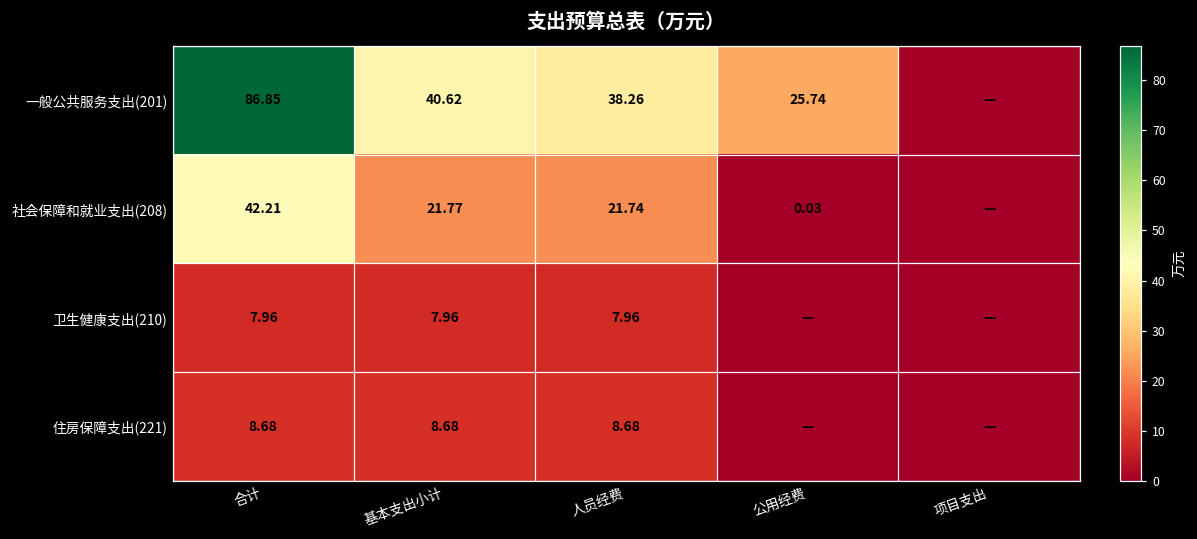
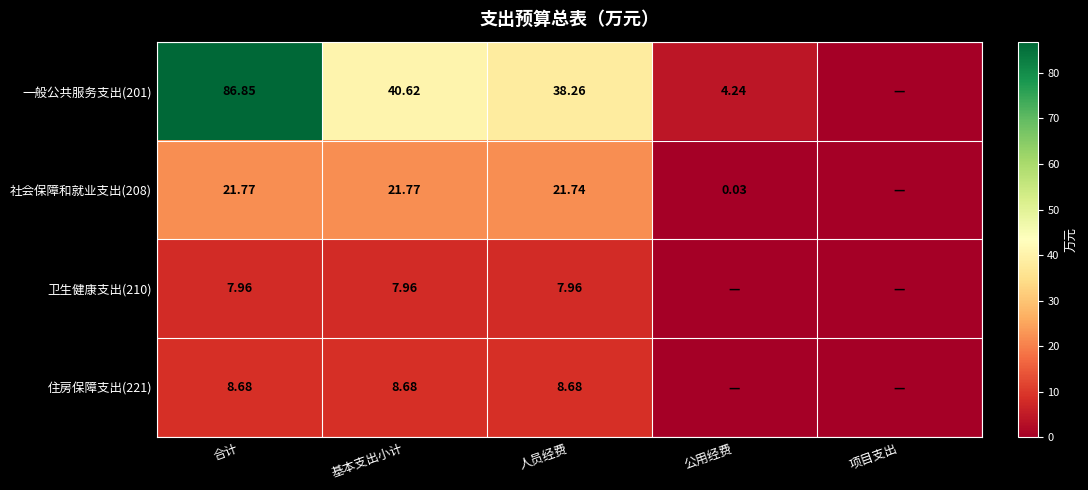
  {
    "一般公共服务支出(201)": {
      "合计": 86.85,
      "基本支出小计": 40.62,
      "人员经费": 38.26,
-     "公用经费": 25.74
+     "公用经费": 4.24
    },
    "社会保障和就业支出(208)": {
-     "合计": 42.21,
+     "合计": 21.77,
      "基本支出小计": 21.77,
      "人员经费": 21.74,
      "公用经费": 0.03
    },
    "卫生健康支出(210)": {
      "合计": 7.96,
      "基本支出小计": 7.96,
      "人员经费": 7.96
    },
    "住房保障支出(221)": {
      "合计": 8.68,
      "基本支出小计": 8.68,
      "人员经费": 8.68
    }
  }
